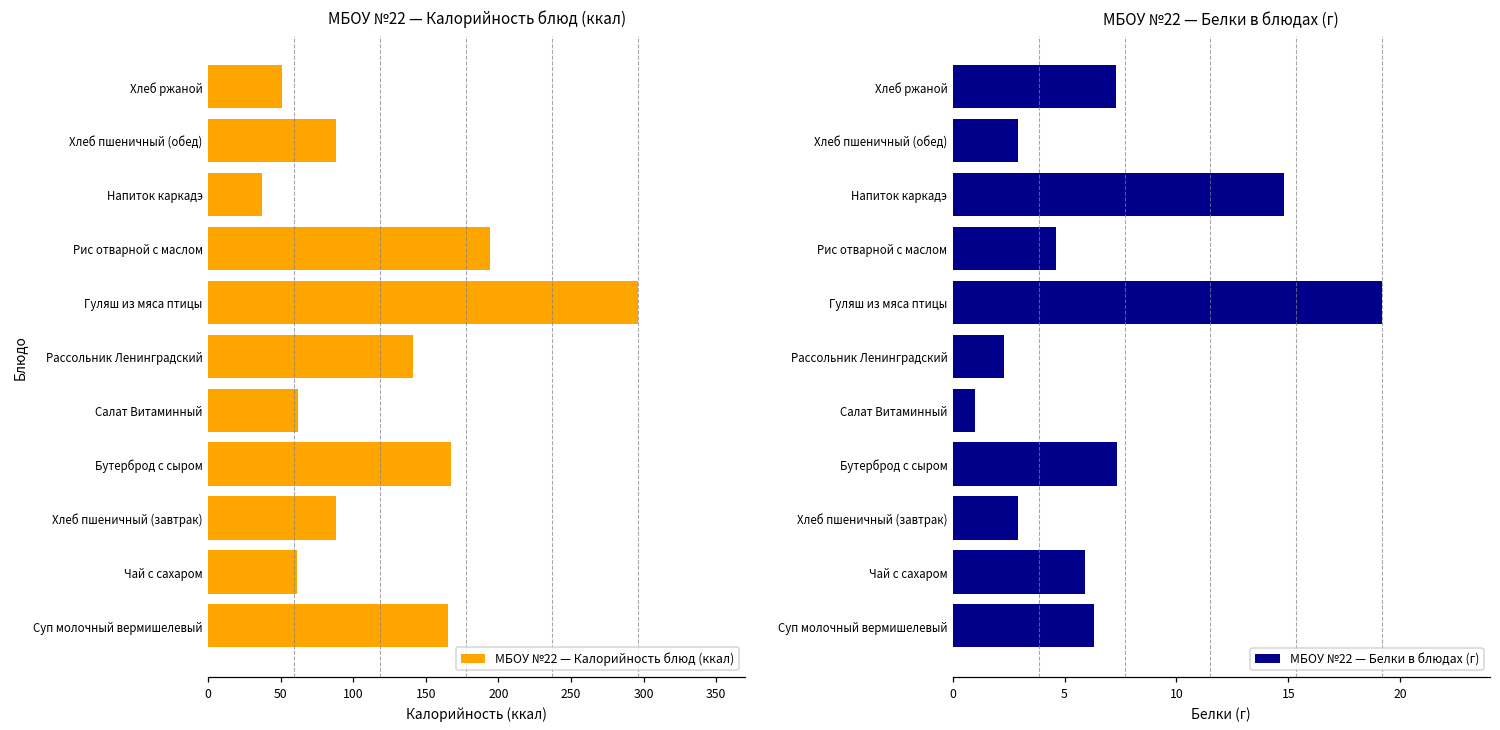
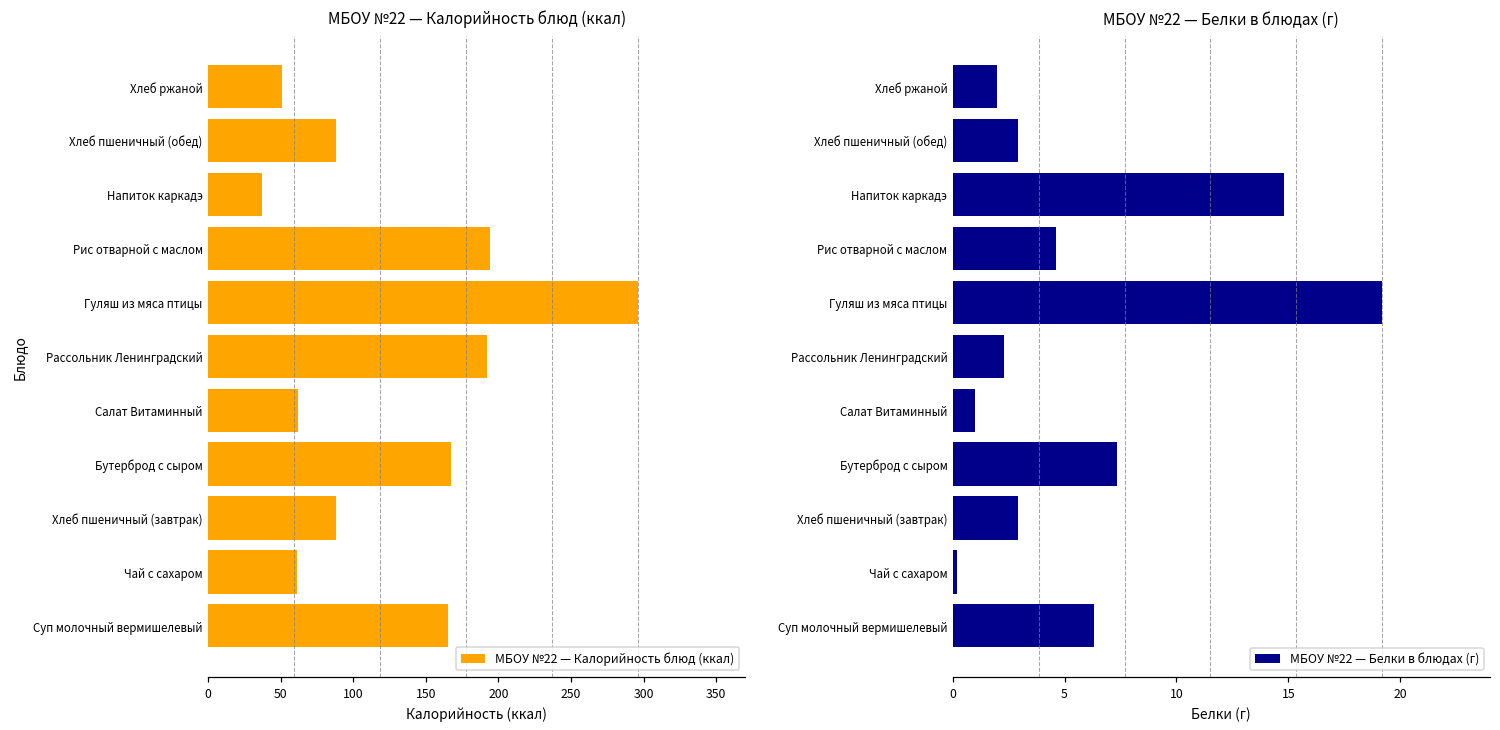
  {
    "МБОУ №22 — Калорийность блюд (ккал)": {
      "Хлеб ржаной": 51,
      "Хлеб пшеничный (обед)": 88,
      "Напиток каркадэ": 37,
      "Рис отварной с маслом": 194,
      "Гуляш из мяса птицы": 296,
-     "Рассольник Ленинградский": 141,
+     "Рассольник Ленинградский": 192,
      "Салат Витаминный": 62,
      "Бутерброд с сыром": 167,
      "Хлеб пшеничный (завтрак)": 88,
      "Чай с сахаром": 61,
      "Суп молочный вермишелевый": 165
    },
    "МБОУ №22 — Белки в блюдах (г)": {
-     "Хлеб ржаной": 7.3,
+     "Хлеб ржаной": 2.0,
      "Хлеб пшеничный (обед)": 2.9,
      "Напиток каркадэ": 14.8,
      "Рис отварной с маслом": 4.6,
      "Гуляш из мяса птицы": 19.2,
      "Рассольник Ленинградский": 2.3,
      "Салат Витаминный": 1.0,
      "Бутерброд с сыром": 7.3,
      "Хлеб пшеничный (завтрак)": 2.9,
-     "Чай с сахаром": 5.9,
+     "Чай с сахаром": 0.2,
      "Суп молочный вермишелевый": 6.3
    }
  }
